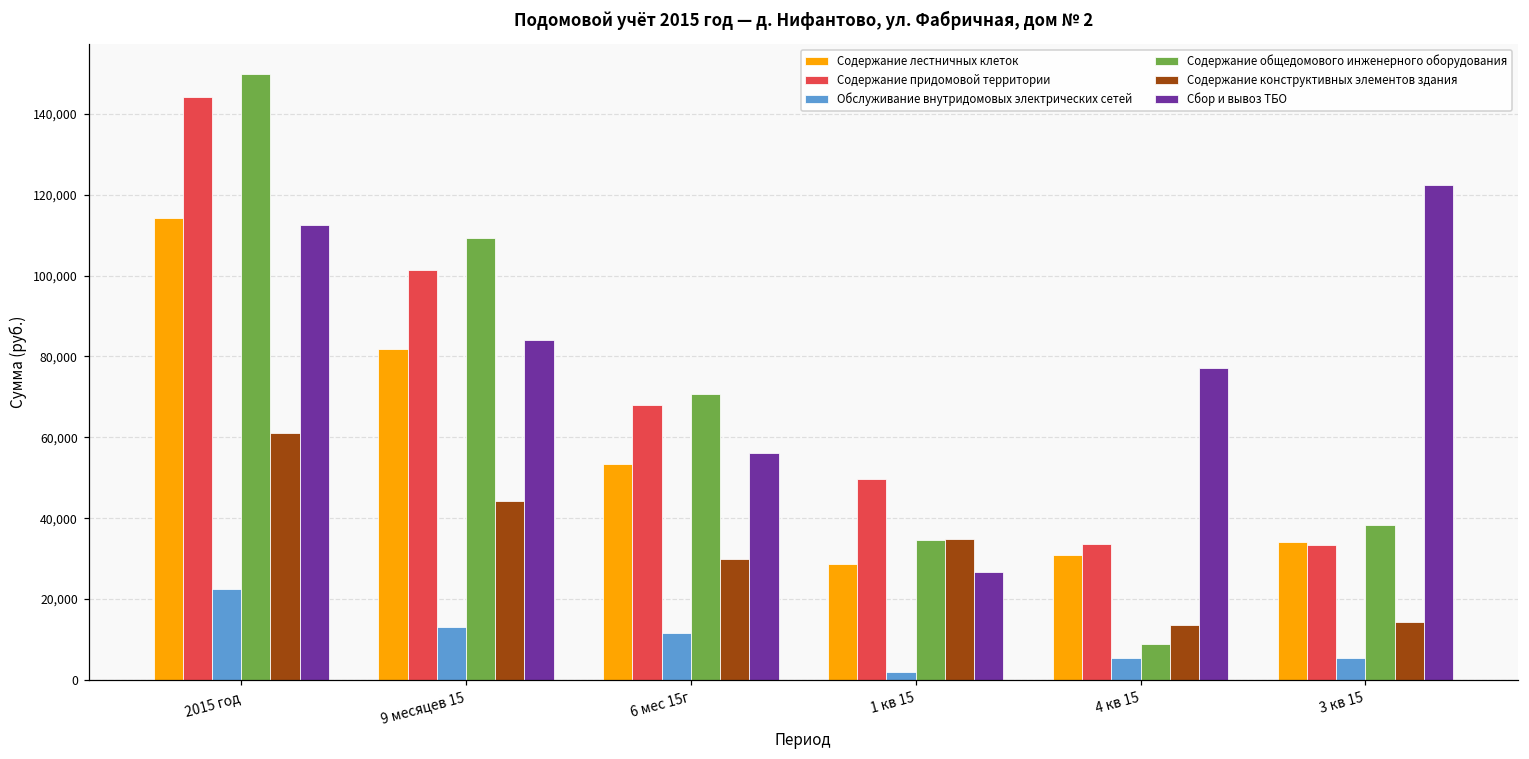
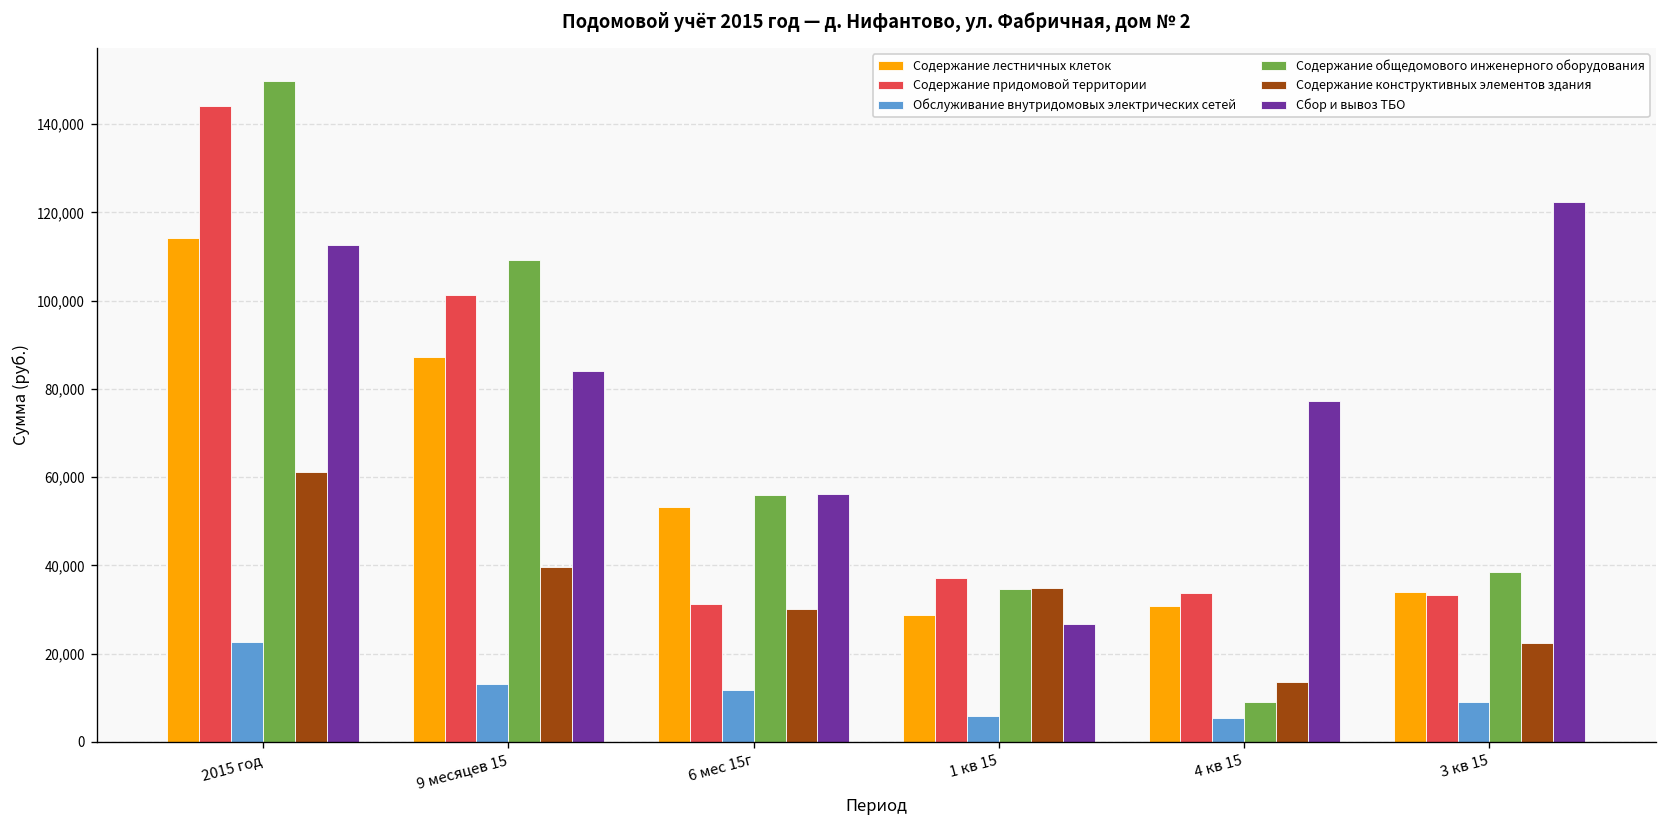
  {
    "Содержание лестничных клеток": {
      "2015 год": "114,000",
-     "9 месяцев 15": "82,000",
+     "9 месяцев 15": "87,000",
      "6 мес 15г": "53,000",
      "1 кв 15": "29,000",
      "4 кв 15": "31,000",
      "3 кв 15": "34,000"
    },
    "Содержание придомовой территории": {
      "2015 год": "144,000",
      "9 месяцев 15": "101,000",
-     "6 мес 15г": "68,000",
-     "1 кв 15": "50,000",
+     "6 мес 15г": "31,000",
+     "1 кв 15": "37,000",
      "4 кв 15": "34,000",
      "3 кв 15": "33,000"
    },
    "Обслуживание внутридомовых электрических сетей": {
      "2015 год": "23,000",
      "9 месяцев 15": "13,000",
      "6 мес 15г": "12,000",
-     "1 кв 15": "2,000",
+     "1 кв 15": "6,000",
      "4 кв 15": "5,000",
-     "3 кв 15": "5,000"
+     "3 кв 15": "9,000"
    },
    "Содержание общедомового инженерного оборудования": {
      "2015 год": "150,000",
      "9 месяцев 15": "109,000",
-     "6 мес 15г": "71,000",
+     "6 мес 15г": "56,000",
      "1 кв 15": "35,000",
      "4 кв 15": "9,000",
      "3 кв 15": "38,000"
    },
    "Содержание конструктивных элементов здания": {
      "2015 год": "61,000",
-     "9 месяцев 15": "44,000",
+     "9 месяцев 15": "40,000",
      "6 мес 15г": "30,000",
      "1 кв 15": "35,000",
      "4 кв 15": "14,000",
-     "3 кв 15": "14,000"
+     "3 кв 15": "22,000"
    },
    "Сбор и вывоз ТБО": {
      "2015 год": "113,000",
      "9 месяцев 15": "84,000",
      "6 мес 15г": "56,000",
      "1 кв 15": "27,000",
      "4 кв 15": "77,000",
      "3 кв 15": "122,000"
    }
  }
